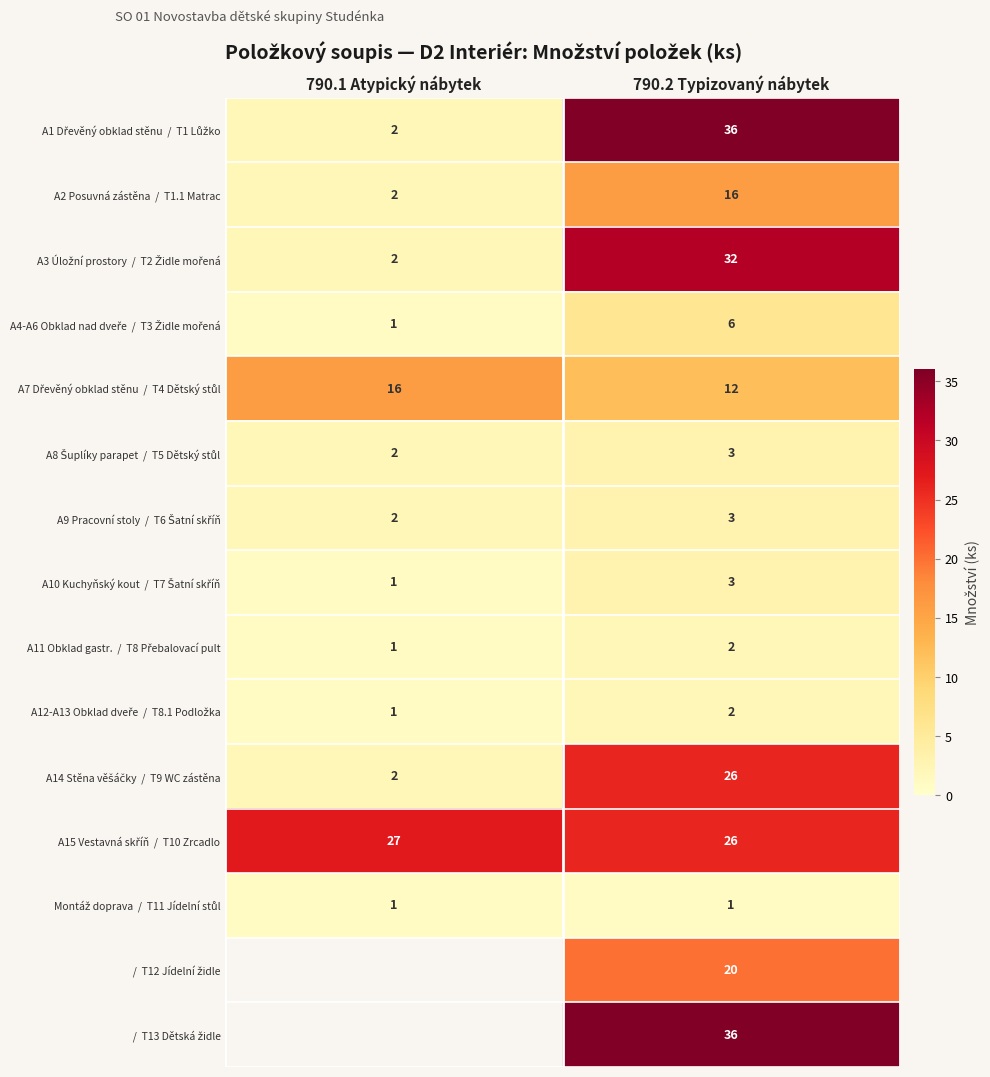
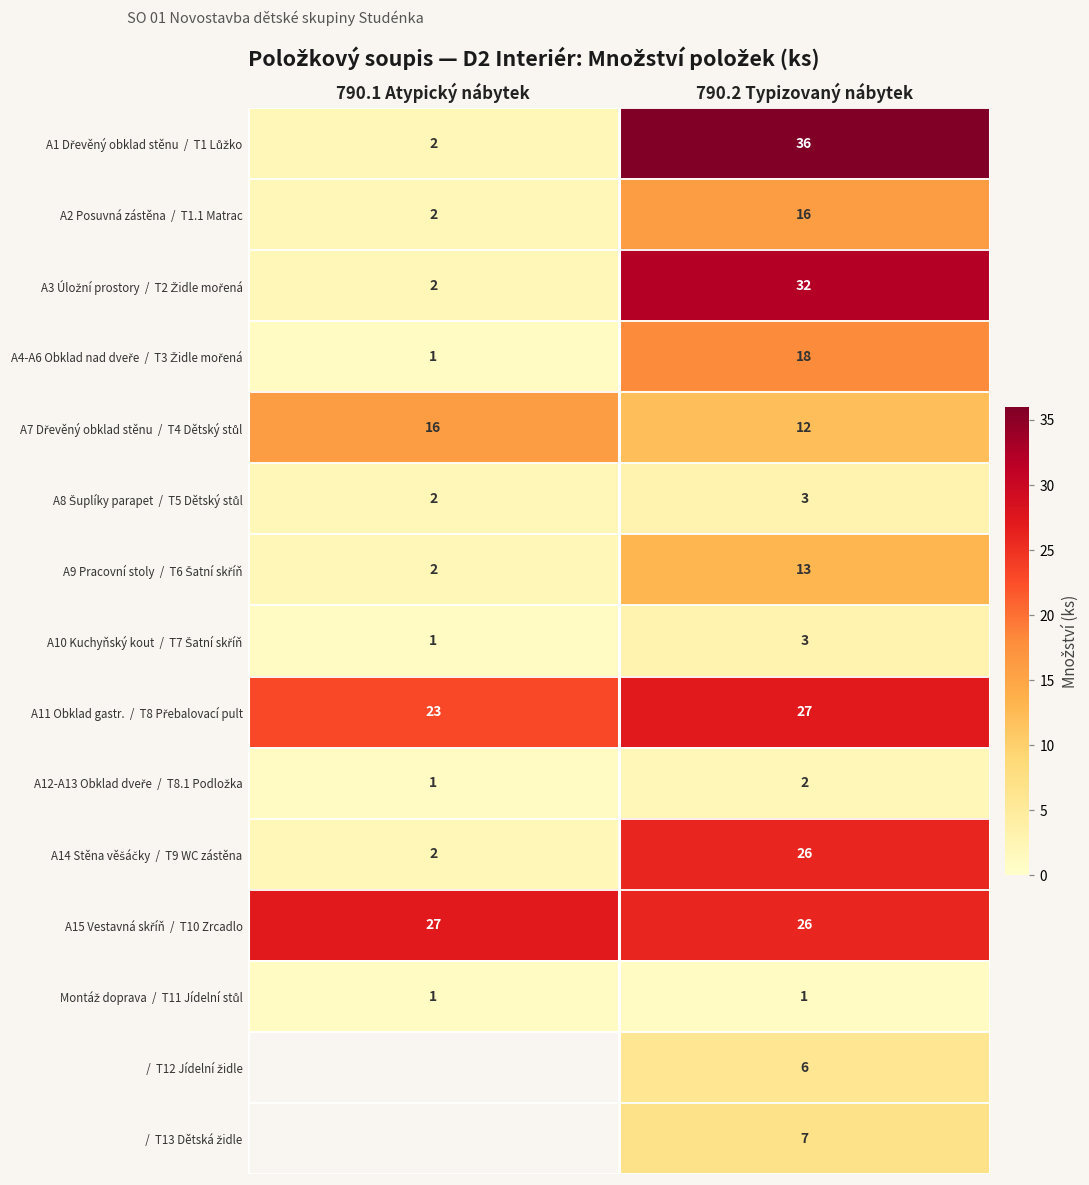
  {
    "A1 Dřevěný obklad stěnu / T1 Lůžko": {
      "790.1 Atypický nábytek": 2,
      "790.2 Typizovaný nábytek": 36
    },
    "A2 Posuvná zástěna / T1.1 Matrac": {
      "790.1 Atypický nábytek": 2,
      "790.2 Typizovaný nábytek": 16
    },
    "A3 Úložní prostory / T2 Židle mořená": {
      "790.1 Atypický nábytek": 2,
      "790.2 Typizovaný nábytek": 32
    },
    "A4-A6 Obklad nad dveře / T3 Židle mořená": {
      "790.1 Atypický nábytek": 1,
-     "790.2 Typizovaný nábytek": 6
+     "790.2 Typizovaný nábytek": 18
    },
    "A7 Dřevěný obklad stěnu / T4 Dětský stůl": {
      "790.1 Atypický nábytek": 16,
      "790.2 Typizovaný nábytek": 12
    },
    "A8 Šuplíky parapet / T5 Dětský stůl": {
      "790.1 Atypický nábytek": 2,
      "790.2 Typizovaný nábytek": 3
    },
    "A9 Pracovní stoly / T6 Šatní skříň": {
      "790.1 Atypický nábytek": 2,
-     "790.2 Typizovaný nábytek": 3
+     "790.2 Typizovaný nábytek": 13
    },
    "A10 Kuchyňský kout / T7 Šatní skříň": {
      "790.1 Atypický nábytek": 1,
      "790.2 Typizovaný nábytek": 3
    },
    "A11 Obklad gastr. / T8 Přebalovací pult": {
-     "790.1 Atypický nábytek": 1,
-     "790.2 Typizovaný nábytek": 2
+     "790.1 Atypický nábytek": 23,
+     "790.2 Typizovaný nábytek": 27
    },
    "A12-A13 Obklad dveře / T8.1 Podložka": {
      "790.1 Atypický nábytek": 1,
      "790.2 Typizovaný nábytek": 2
    },
    "A14 Stěna věšáčky / T9 WC zástěna": {
      "790.1 Atypický nábytek": 2,
      "790.2 Typizovaný nábytek": 26
    },
    "A15 Vestavná skříň / T10 Zrcadlo": {
      "790.1 Atypický nábytek": 27,
      "790.2 Typizovaný nábytek": 26
    },
    "Montáž doprava / T11 Jídelní stůl": {
      "790.1 Atypický nábytek": 1,
      "790.2 Typizovaný nábytek": 1
    },
    "/ T12 Jídelní židle": {
-     "790.2 Typizovaný nábytek": 20
+     "790.2 Typizovaný nábytek": 6
    },
    "/ T13 Dětská židle": {
-     "790.2 Typizovaný nábytek": 36
+     "790.2 Typizovaný nábytek": 7
    }
  }
